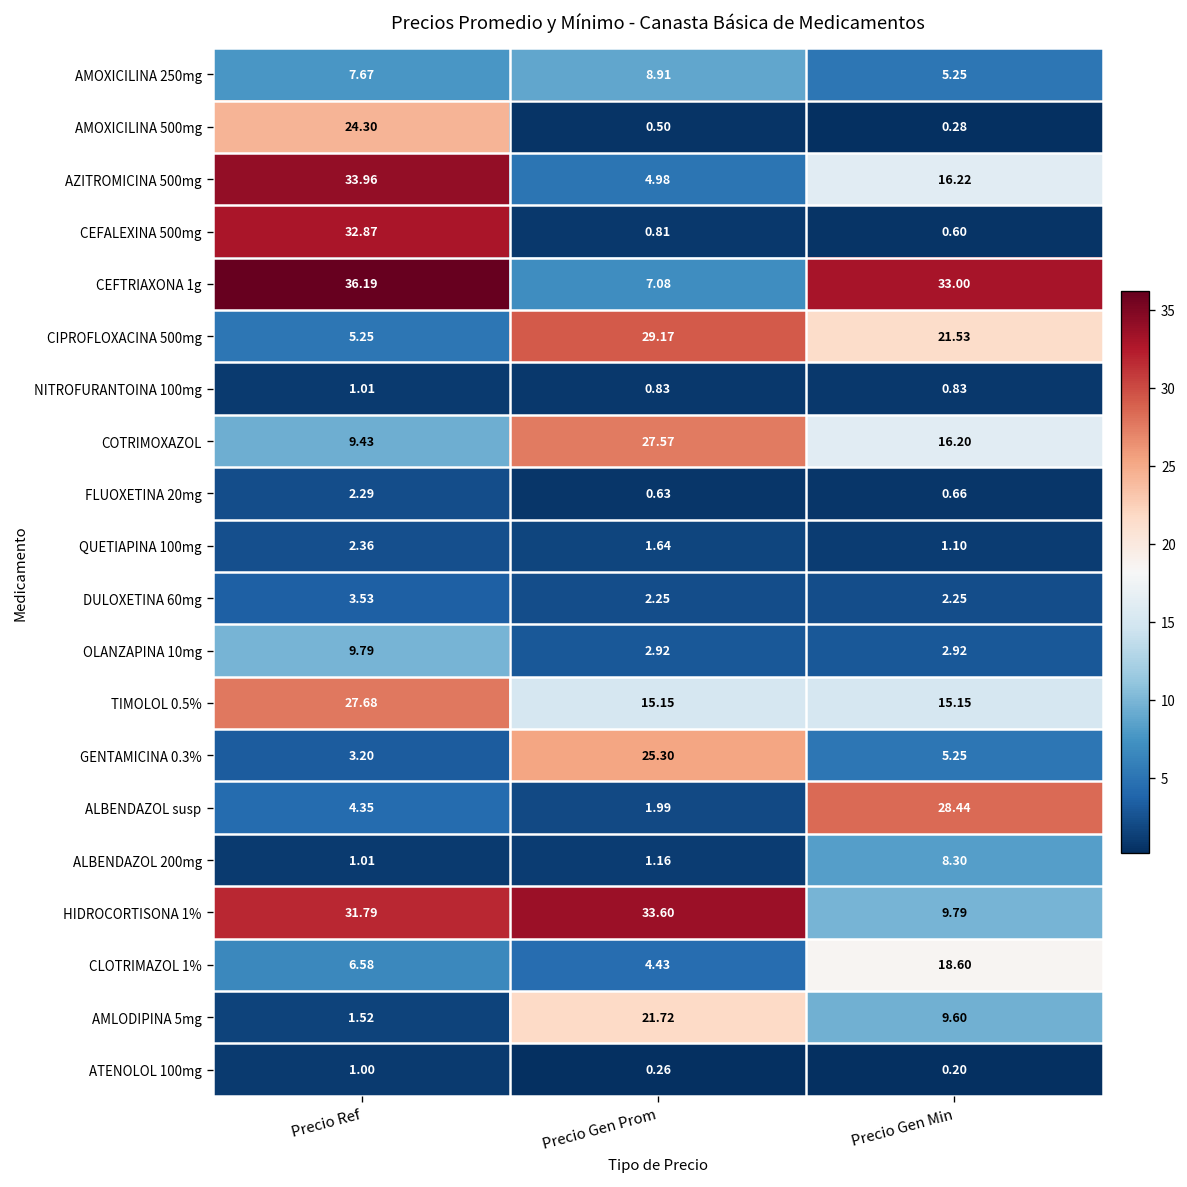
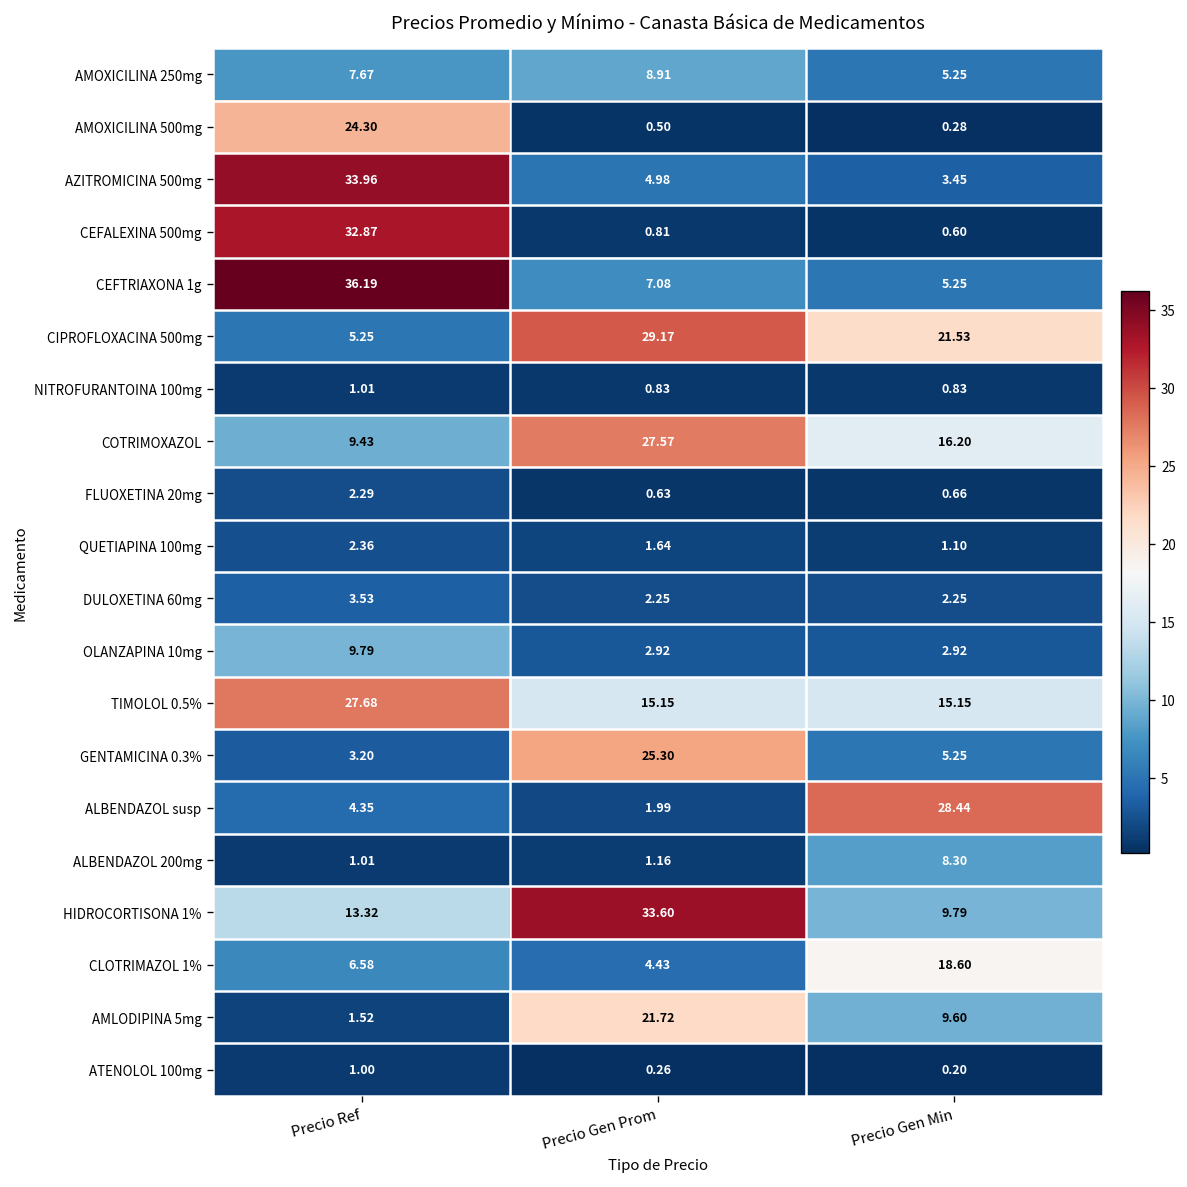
  {
    "AMOXICILINA 250mg": {
      "Precio Ref": 7.67,
      "Precio Gen Prom": 8.91,
      "Precio Gen Min": 5.25
    },
    "AMOXICILINA 500mg": {
      "Precio Ref": 24.30,
      "Precio Gen Prom": 0.50,
      "Precio Gen Min": 0.28
    },
    "AZITROMICINA 500mg": {
      "Precio Ref": 33.96,
      "Precio Gen Prom": 4.98,
-     "Precio Gen Min": 16.22
+     "Precio Gen Min": 3.45
    },
    "CEFALEXINA 500mg": {
      "Precio Ref": 32.87,
      "Precio Gen Prom": 0.81,
      "Precio Gen Min": 0.60
    },
    "CEFTRIAXONA 1g": {
      "Precio Ref": 36.19,
      "Precio Gen Prom": 7.08,
-     "Precio Gen Min": 33.00
+     "Precio Gen Min": 5.25
    },
    "CIPROFLOXACINA 500mg": {
      "Precio Ref": 5.25,
      "Precio Gen Prom": 29.17,
      "Precio Gen Min": 21.53
    },
    "NITROFURANTOINA 100mg": {
      "Precio Ref": 1.01,
      "Precio Gen Prom": 0.83,
      "Precio Gen Min": 0.83
    },
    "COTRIMOXAZOL": {
      "Precio Ref": 9.43,
      "Precio Gen Prom": 27.57,
      "Precio Gen Min": 16.20
    },
    "FLUOXETINA 20mg": {
      "Precio Ref": 2.29,
      "Precio Gen Prom": 0.63,
      "Precio Gen Min": 0.66
    },
    "QUETIAPINA 100mg": {
      "Precio Ref": 2.36,
      "Precio Gen Prom": 1.64,
      "Precio Gen Min": 1.10
    },
    "DULOXETINA 60mg": {
      "Precio Ref": 3.53,
      "Precio Gen Prom": 2.25,
      "Precio Gen Min": 2.25
    },
    "OLANZAPINA 10mg": {
      "Precio Ref": 9.79,
      "Precio Gen Prom": 2.92,
      "Precio Gen Min": 2.92
    },
    "TIMOLOL 0.5%": {
      "Precio Ref": 27.68,
      "Precio Gen Prom": 15.15,
      "Precio Gen Min": 15.15
    },
    "GENTAMICINA 0.3%": {
      "Precio Ref": 3.20,
      "Precio Gen Prom": 25.30,
      "Precio Gen Min": 5.25
    },
    "ALBENDAZOL susp": {
      "Precio Ref": 4.35,
      "Precio Gen Prom": 1.99,
      "Precio Gen Min": 28.44
    },
    "ALBENDAZOL 200mg": {
      "Precio Ref": 1.01,
      "Precio Gen Prom": 1.16,
      "Precio Gen Min": 8.30
    },
    "HIDROCORTISONA 1%": {
-     "Precio Ref": 31.79,
+     "Precio Ref": 13.32,
      "Precio Gen Prom": 33.60,
      "Precio Gen Min": 9.79
    },
    "CLOTRIMAZOL 1%": {
      "Precio Ref": 6.58,
      "Precio Gen Prom": 4.43,
      "Precio Gen Min": 18.60
    },
    "AMLODIPINA 5mg": {
      "Precio Ref": 1.52,
      "Precio Gen Prom": 21.72,
      "Precio Gen Min": 9.60
    },
    "ATENOLOL 100mg": {
      "Precio Ref": 1.00,
      "Precio Gen Prom": 0.26,
      "Precio Gen Min": 0.20
    }
  }
